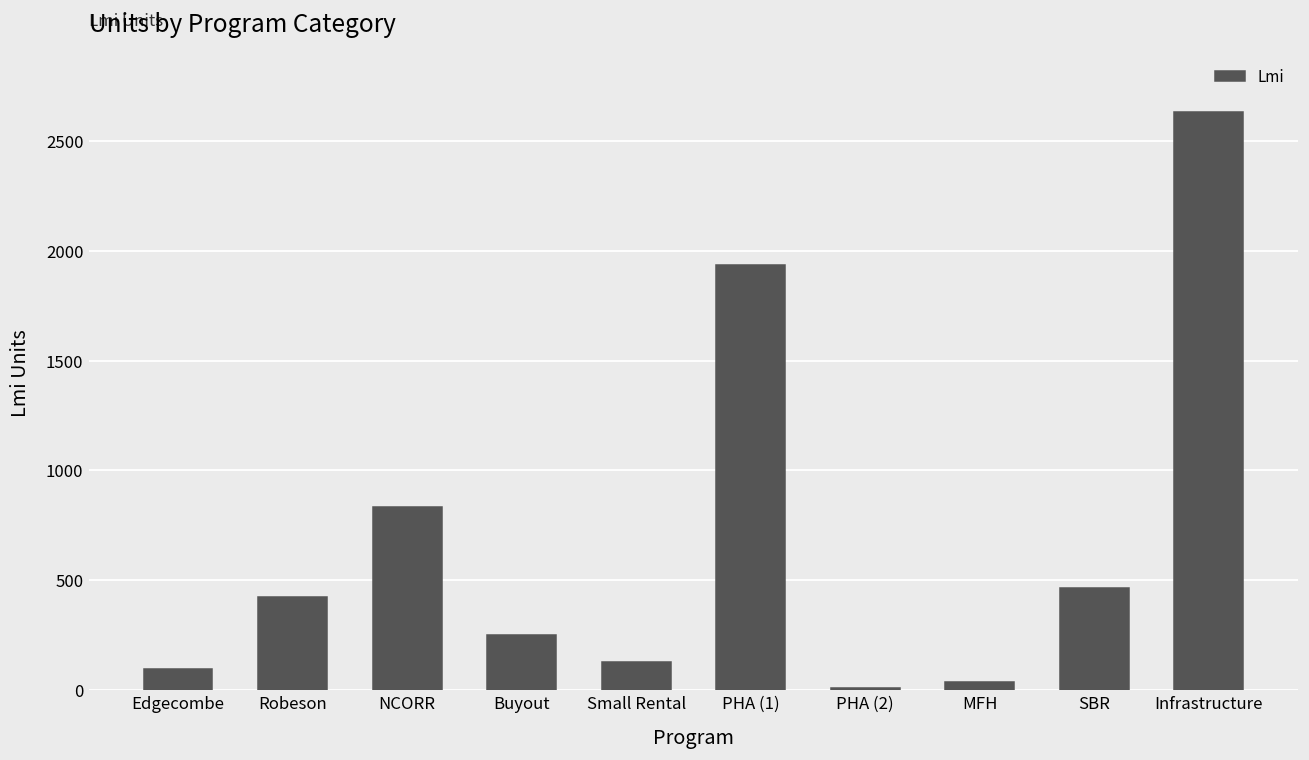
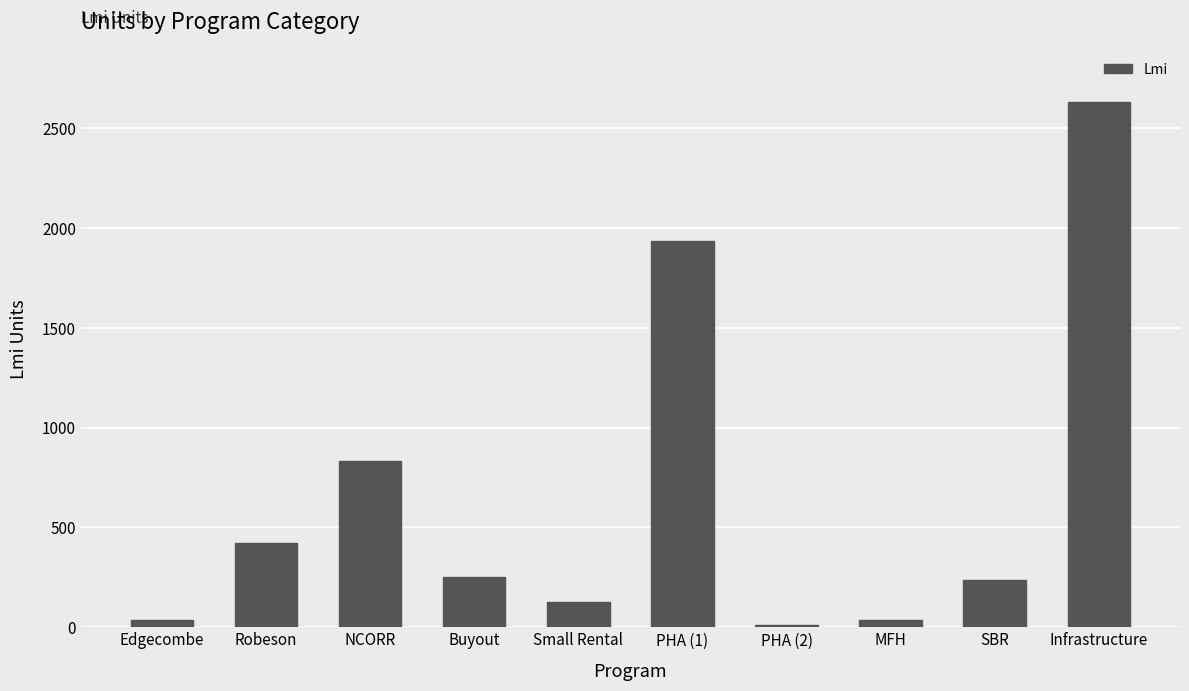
  {
-   "Edgecombe": 100,
+   "Edgecombe": 40,
    "Robeson": 420,
    "NCORR": 830,
    "Buyout": 250,
    "Small Rental": 130,
    "PHA (1)": 1940,
    "MFH": 40,
-   "SBR": 460,
+   "SBR": 240,
    "Infrastructure": 2630
  }
